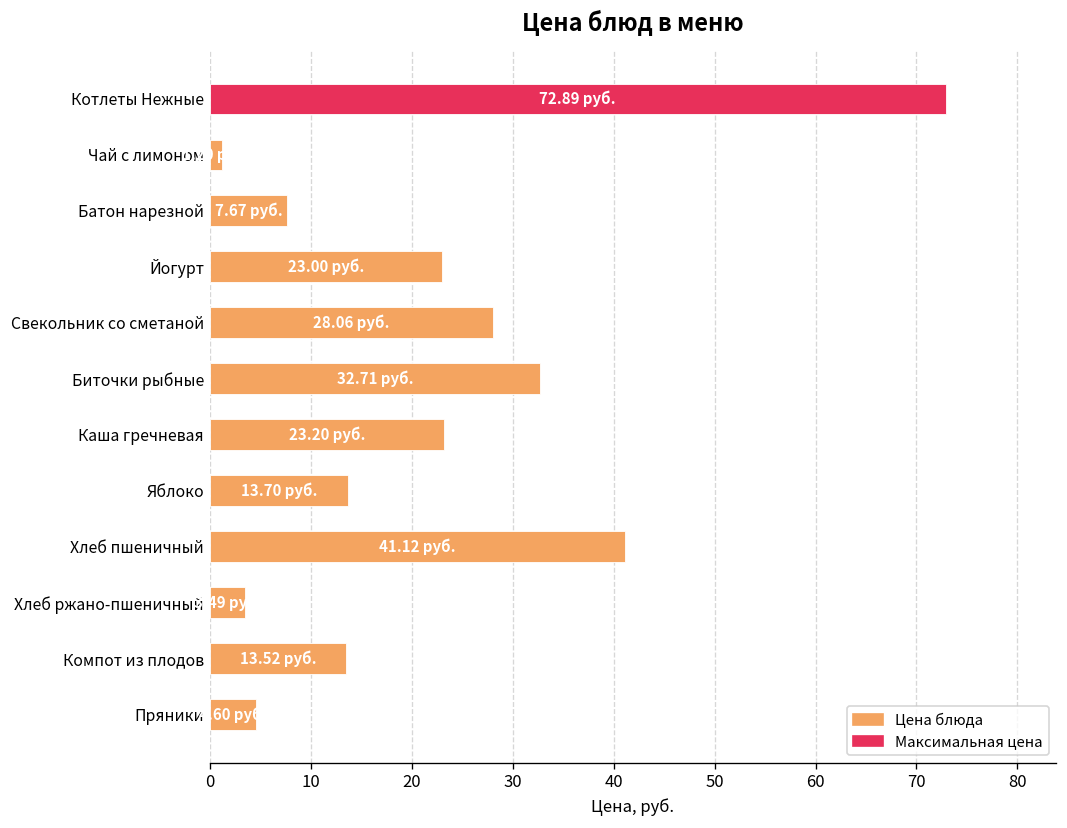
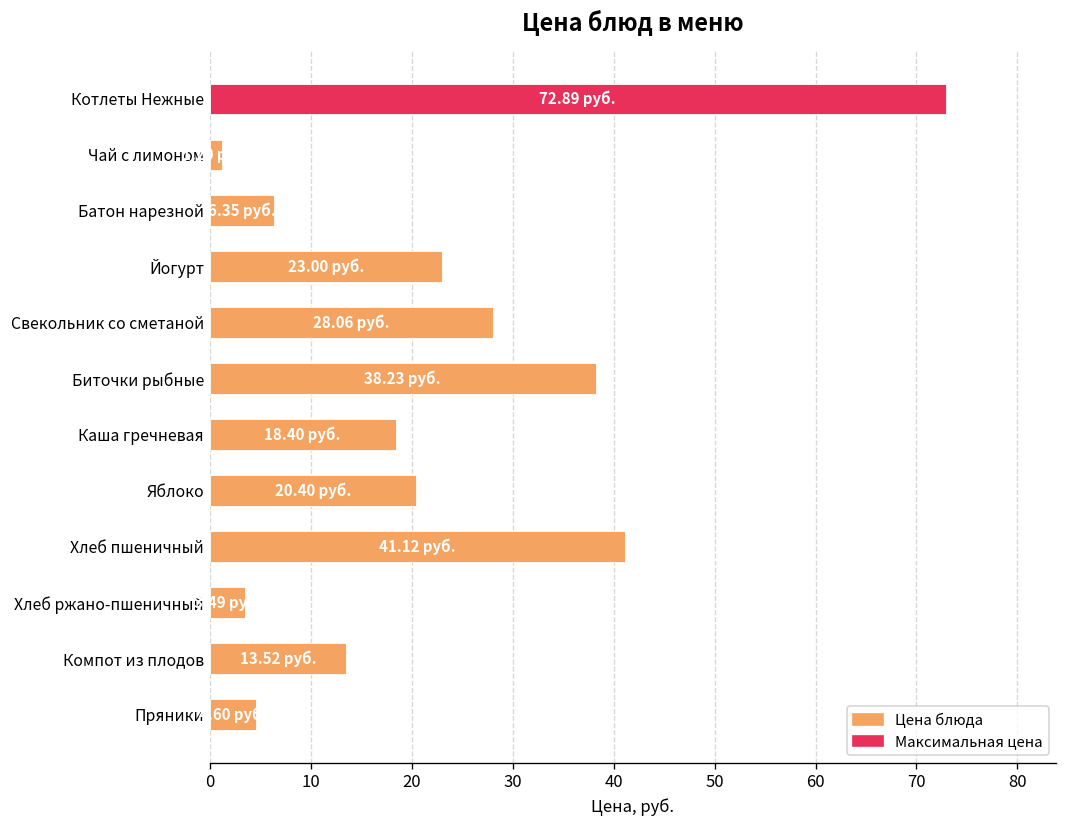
  {
    "Котлеты Нежные": 72.89,
-   "Батон нарезной": 7.67,
+   "Батон нарезной": 6.35,
    "Йогурт": 23.00,
    "Свекольник со сметаной": 28.06,
-   "Биточки рыбные": 32.71,
-   "Каша гречневая": 23.20,
-   "Яблоко": 13.70,
+   "Биточки рыбные": 38.23,
+   "Каша гречневая": 18.40,
+   "Яблоко": 20.40,
    "Хлеб пшеничный": 41.12,
    "Компот из плодов": 13.52,
    "Пряники": 4.60
  }
